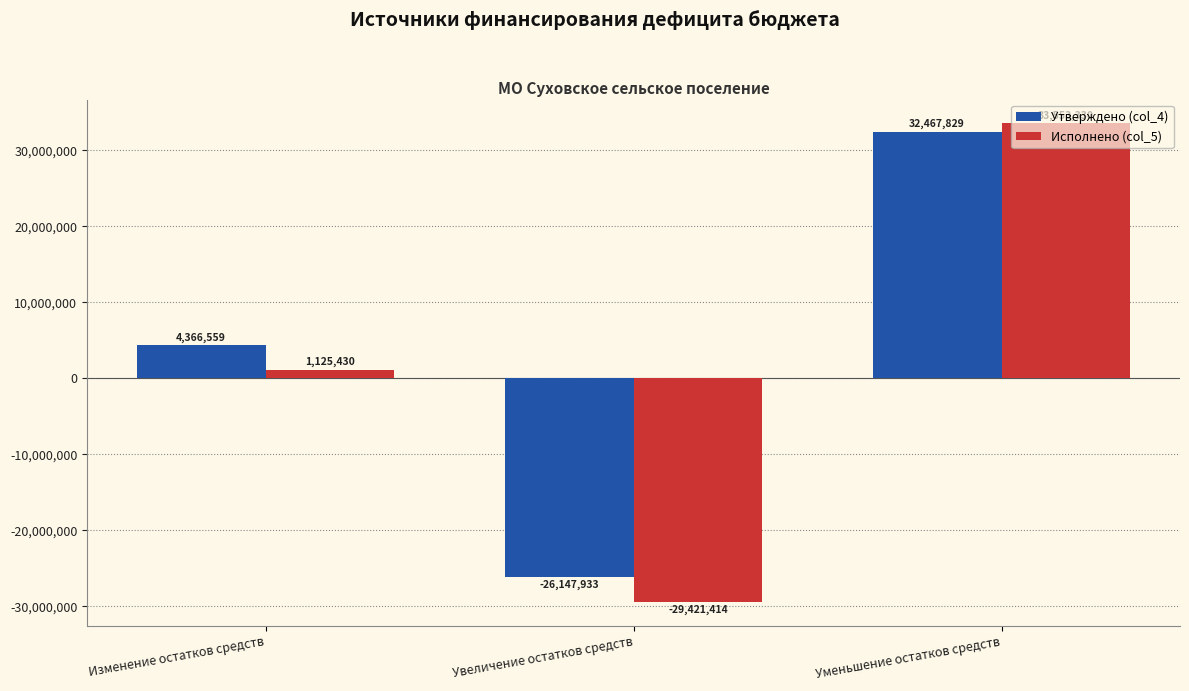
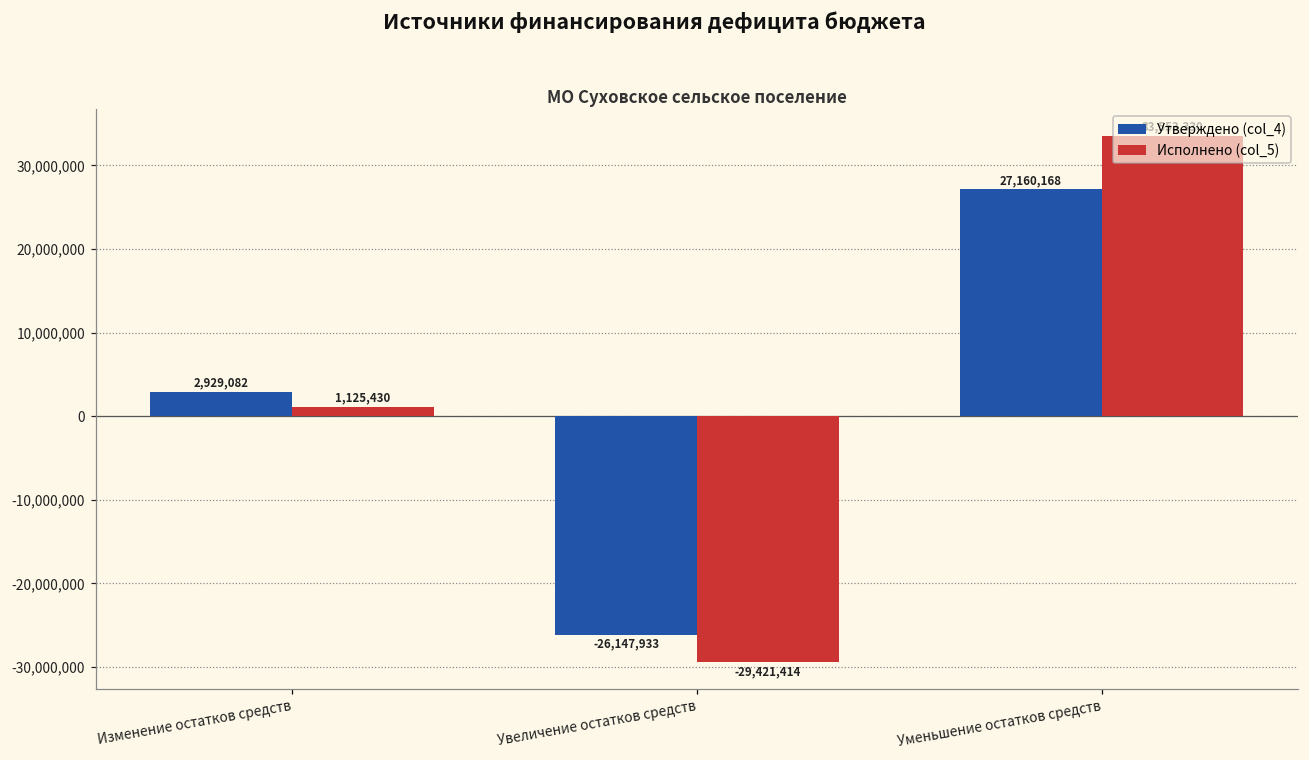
  {
    "Утверждено (col_4)": {
-     "Изменение остатков средств": "4,366,559",
+     "Изменение остатков средств": "2,929,082",
      "Увеличение остатков средств": "-26,147,933",
-     "Уменьшение остатков средств": "32,467,829"
+     "Уменьшение остатков средств": "27,160,168"
    },
    "Исполнено (col_5)": {
      "Изменение остатков средств": "1,125,430",
      "Увеличение остатков средств": "-29,421,414"
    }
  }
